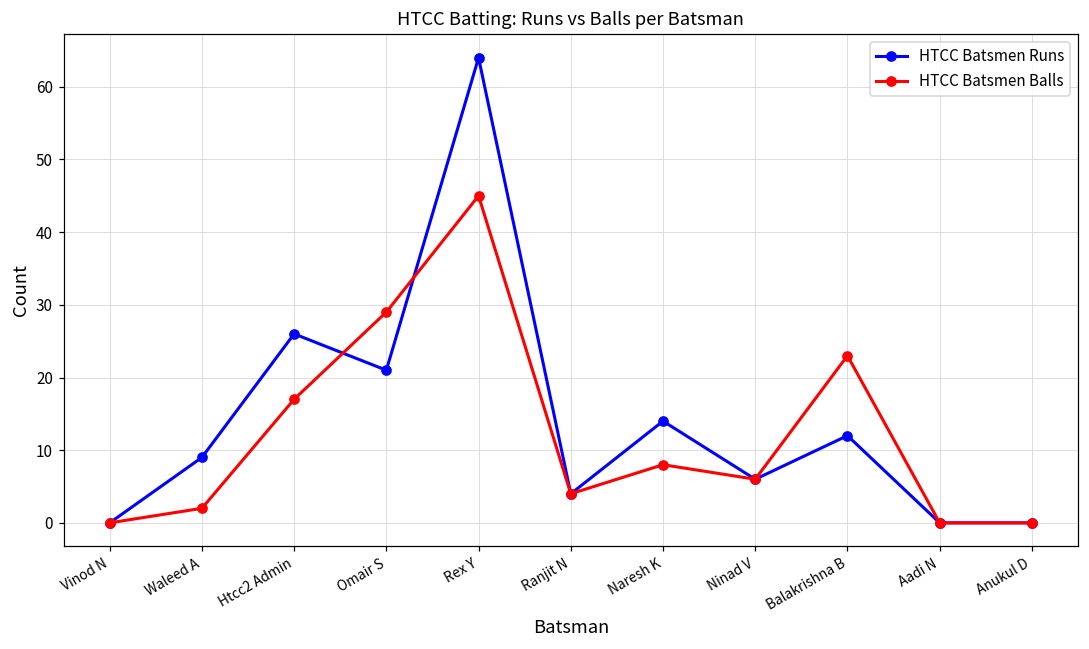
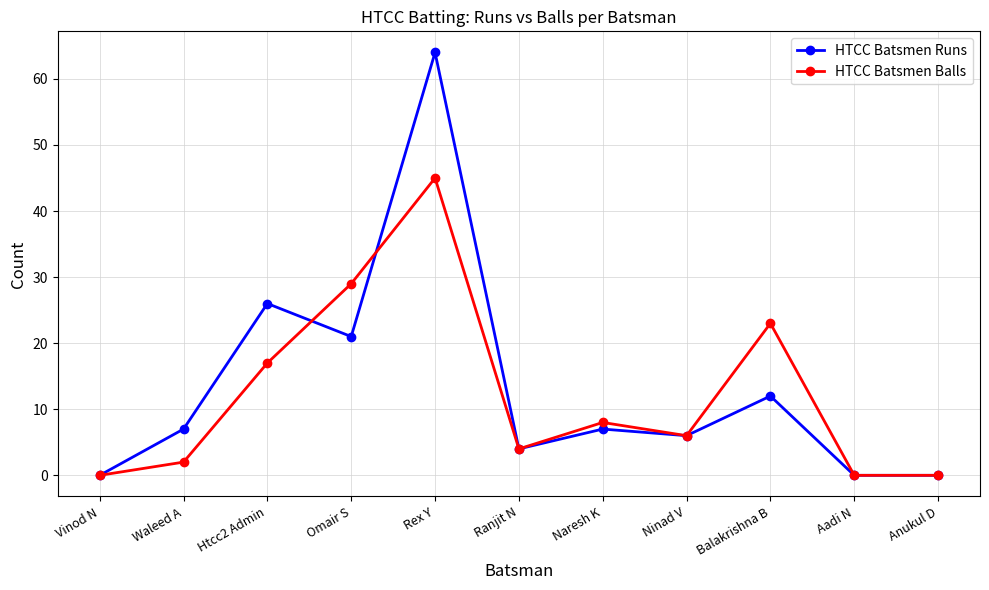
  {
    "HTCC Batsmen Runs": {
-     "Waleed A": 9,
+     "Waleed A": 7,
      "Htcc2 Admin": 26,
      "Omair S": 21,
      "Rex Y": 64,
-     "Naresh K": 14,
+     "Naresh K": 7,
      "Balakrishna B": 12
    },
    "HTCC Batsmen Balls": {
      "Waleed A": 2,
      "Htcc2 Admin": 17,
      "Omair S": 29,
      "Rex Y": 45,
      "Naresh K": 8,
      "Balakrishna B": 23
    }
  }
